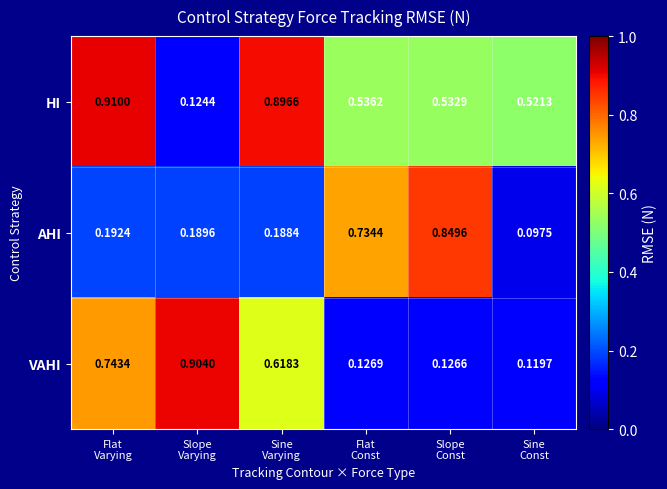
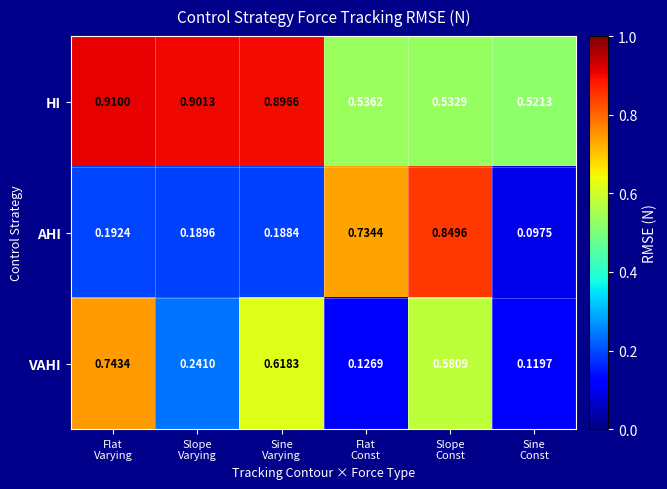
  {
    "HI": {
      "Flat Varying": 0.9100,
-     "Slope Varying": 0.1244,
+     "Slope Varying": 0.9013,
      "Sine Varying": 0.8966,
      "Flat Const": 0.5362,
      "Slope Const": 0.5329,
      "Sine Const": 0.5213
    },
    "AHI": {
      "Flat Varying": 0.1924,
      "Slope Varying": 0.1896,
      "Sine Varying": 0.1884,
      "Flat Const": 0.7344,
      "Slope Const": 0.8496,
      "Sine Const": 0.0975
    },
    "VAHI": {
      "Flat Varying": 0.7434,
-     "Slope Varying": 0.9040,
+     "Slope Varying": 0.2410,
      "Sine Varying": 0.6183,
      "Flat Const": 0.1269,
-     "Slope Const": 0.1266,
+     "Slope Const": 0.5809,
      "Sine Const": 0.1197
    }
  }
